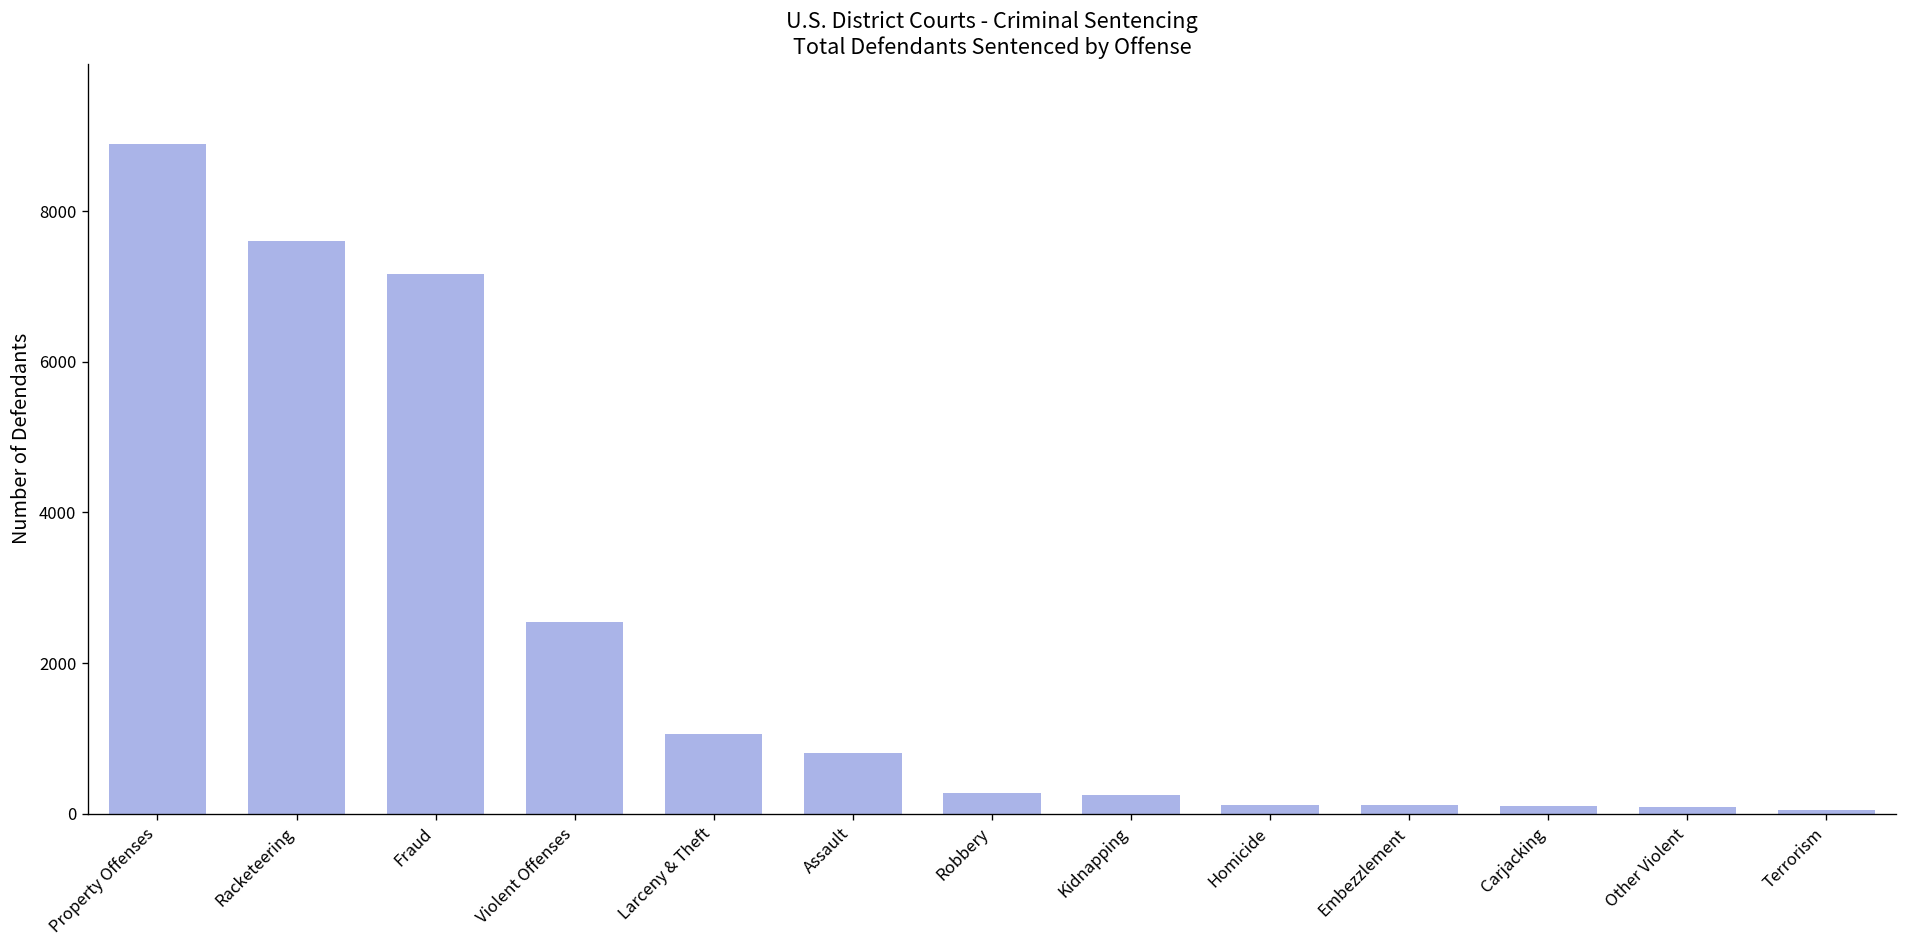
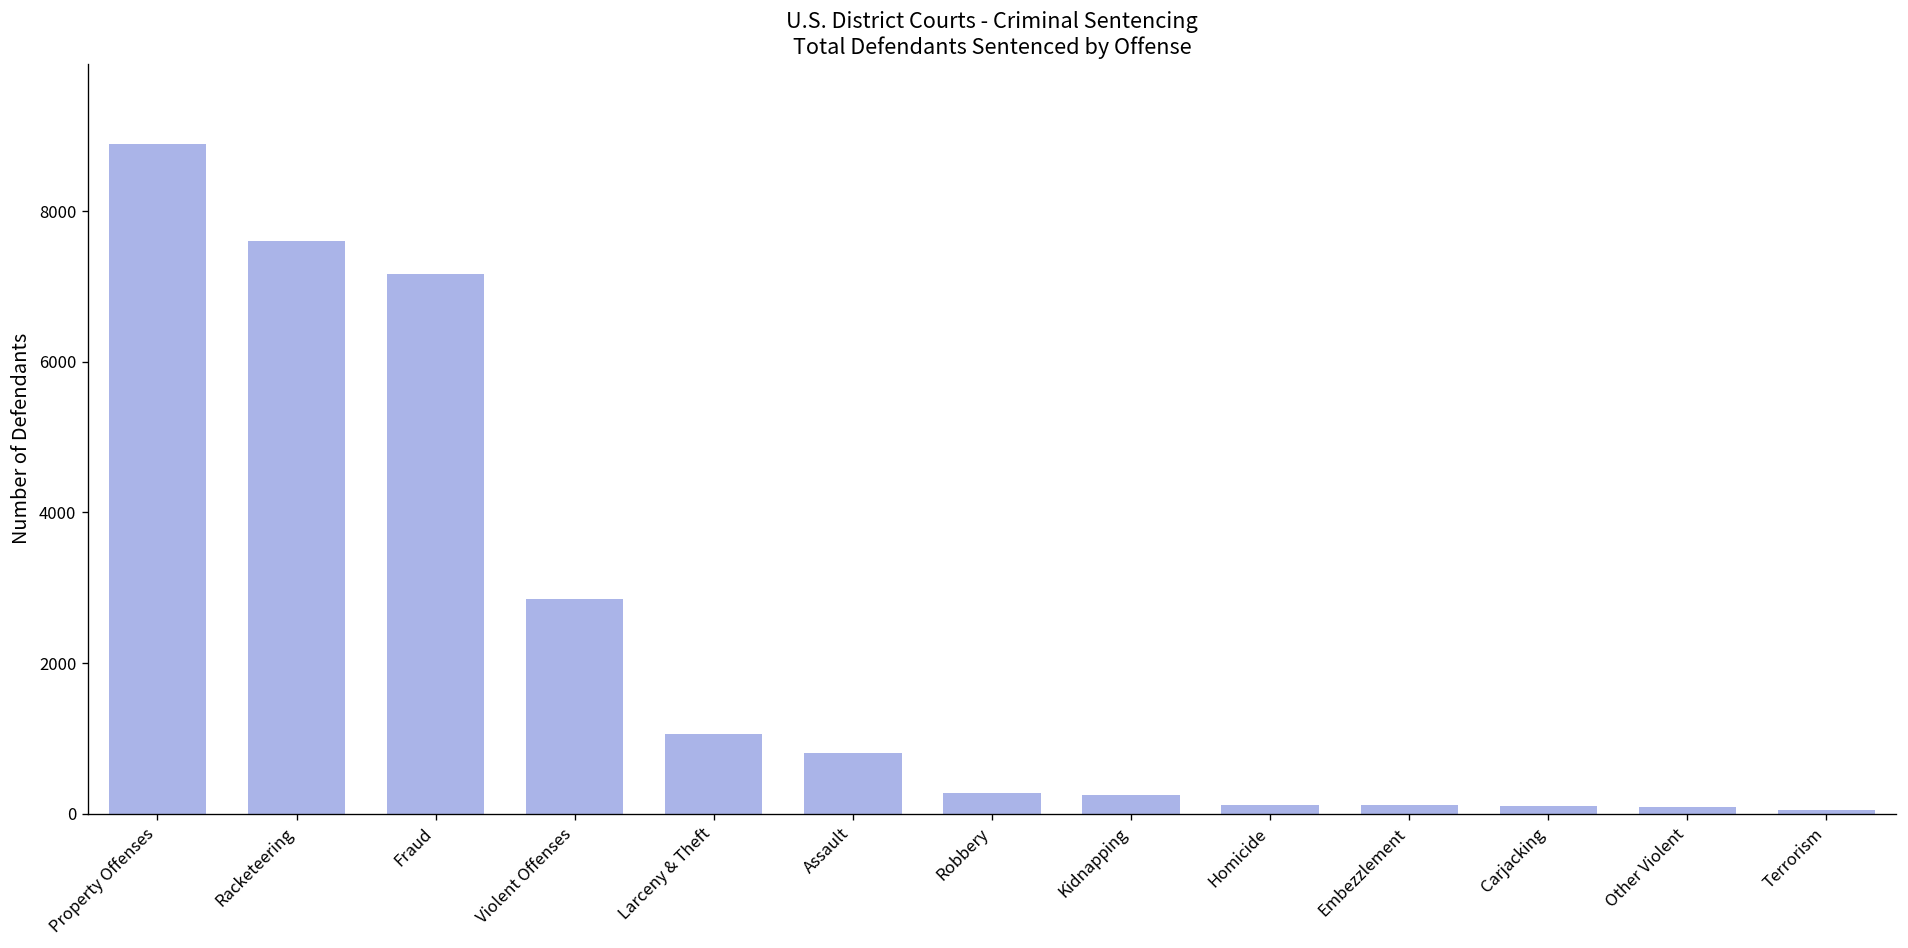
  {
    "Property Offenses": 8900,
    "Racketeering": 7600,
    "Fraud": 7200,
-   "Violent Offenses": 2600,
+   "Violent Offenses": 2800,
    "Larceny & Theft": 1100,
    "Assault": 800,
    "Robbery": 300,
    "Kidnapping": 300,
    "Homicide": 100,
    "Embezzlement": 100,
    "Carjacking": 100,
    "Other Violent": 100,
    "Terrorism": 0
  }
